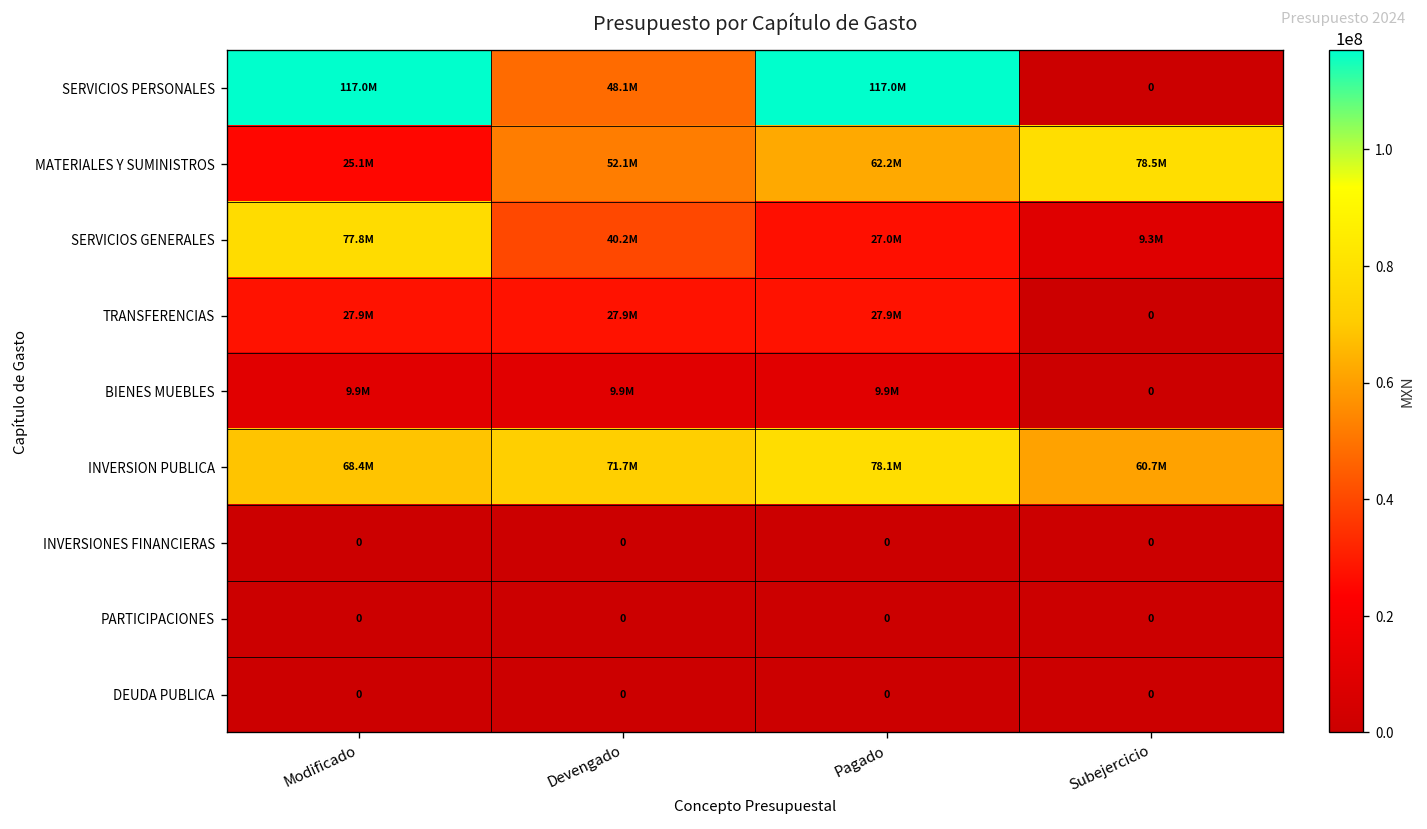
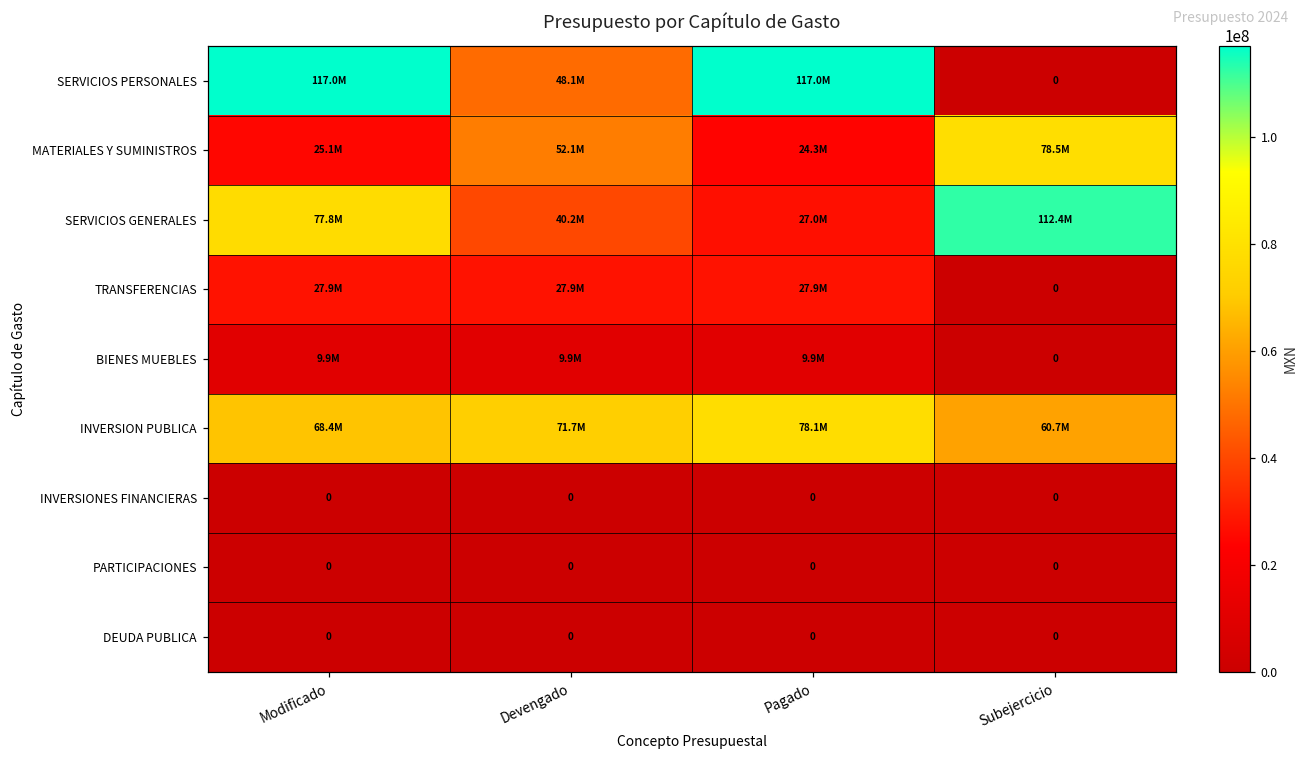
  {
    "SERVICIOS PERSONALES": {
      "Modificado": "117.0M",
      "Devengado": "48.1M",
      "Pagado": "117.0M",
      "Subejercicio": "0"
    },
    "MATERIALES Y SUMINISTROS": {
      "Modificado": "25.1M",
      "Devengado": "52.1M",
-     "Pagado": "62.2M",
+     "Pagado": "24.3M",
      "Subejercicio": "78.5M"
    },
    "SERVICIOS GENERALES": {
      "Modificado": "77.8M",
      "Devengado": "40.2M",
      "Pagado": "27.0M",
-     "Subejercicio": "9.3M"
+     "Subejercicio": "112.4M"
    },
    "TRANSFERENCIAS": {
      "Modificado": "27.9M",
      "Devengado": "27.9M",
      "Pagado": "27.9M",
      "Subejercicio": "0"
    },
    "BIENES MUEBLES": {
      "Modificado": "9.9M",
      "Devengado": "9.9M",
      "Pagado": "9.9M",
      "Subejercicio": "0"
    },
    "INVERSION PUBLICA": {
      "Modificado": "68.4M",
      "Devengado": "71.7M",
      "Pagado": "78.1M",
      "Subejercicio": "60.7M"
    },
    "INVERSIONES FINANCIERAS": {
      "Modificado": "0",
      "Devengado": "0",
      "Pagado": "0",
      "Subejercicio": "0"
    },
    "PARTICIPACIONES": {
      "Modificado": "0",
      "Devengado": "0",
      "Pagado": "0",
      "Subejercicio": "0"
    },
    "DEUDA PUBLICA": {
      "Modificado": "0",
      "Devengado": "0",
      "Pagado": "0",
      "Subejercicio": "0"
    }
  }
